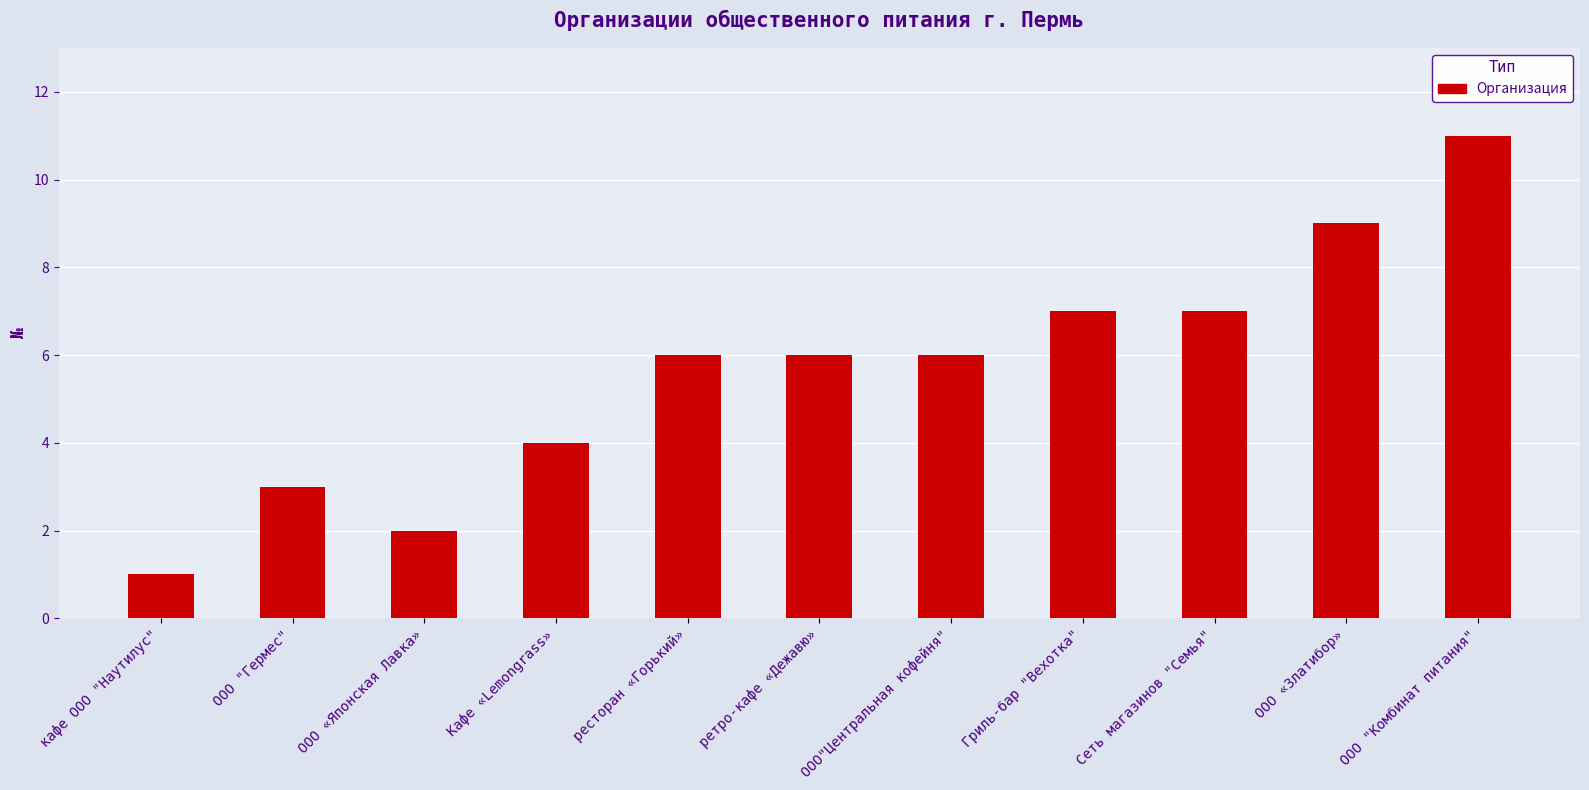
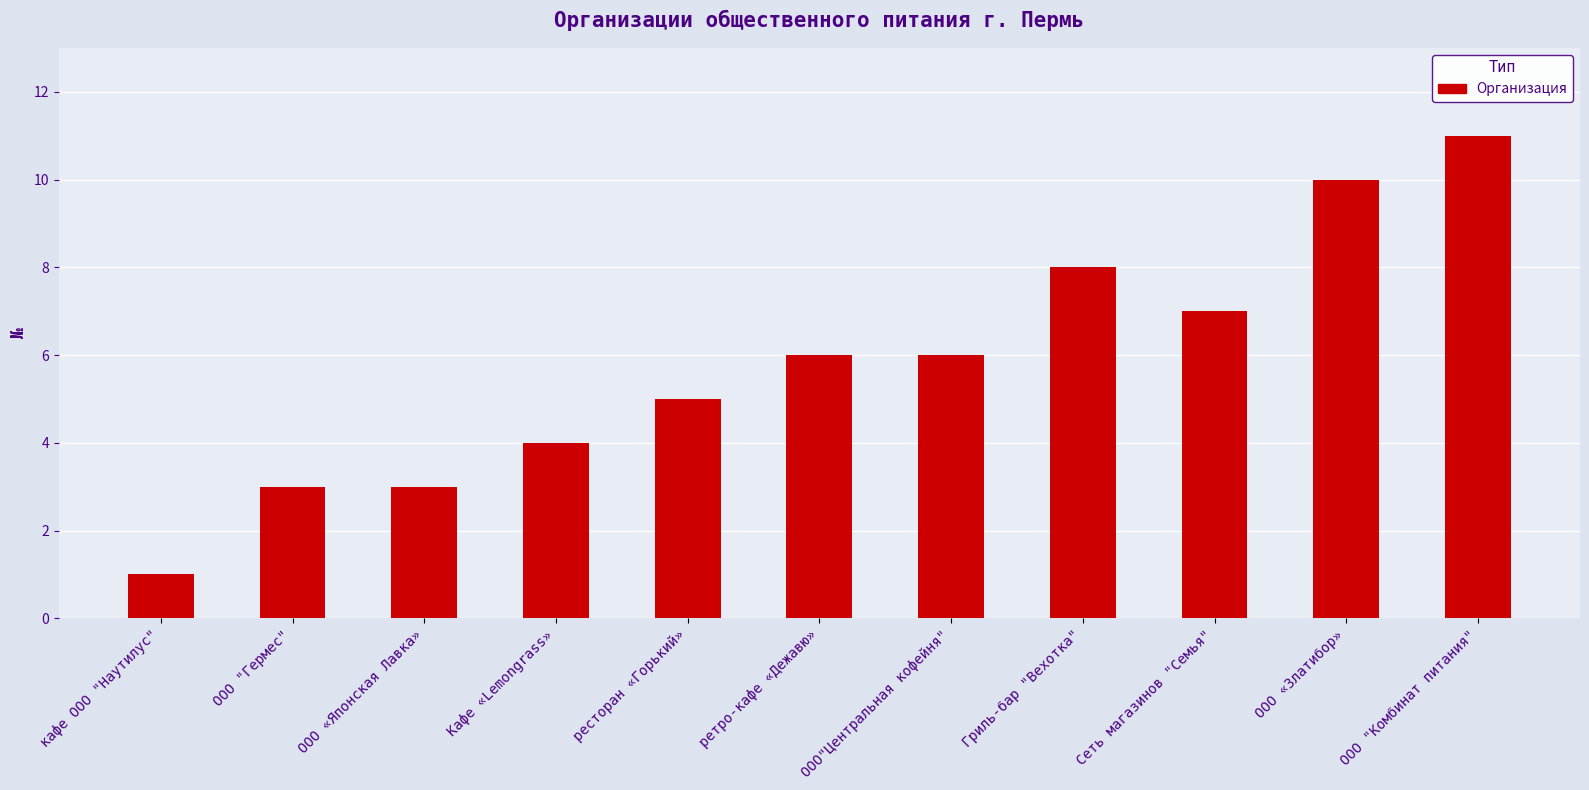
  {
    "кафе ООО \"Наутилус\"": 1,
    "ООО \"Гермес\"": 3,
-   "ООО «Японская Лавка»": 2,
+   "ООО «Японская Лавка»": 3,
    "Кафе «Lemongrass»": 4,
-   "ресторан «Горький»": 6,
+   "ресторан «Горький»": 5,
    "ретро-кафе «Дежавю»": 6,
    "ООО\"Центральная кофейня\"": 6,
-   "Гриль-бар \"Вехотка\"": 7,
+   "Гриль-бар \"Вехотка\"": 8,
    "Сеть магазинов \"Семья\"": 7,
-   "ООО «Златибор»": 9,
+   "ООО «Златибор»": 10,
    "ООО \"Комбинат питания\"": 11
  }
